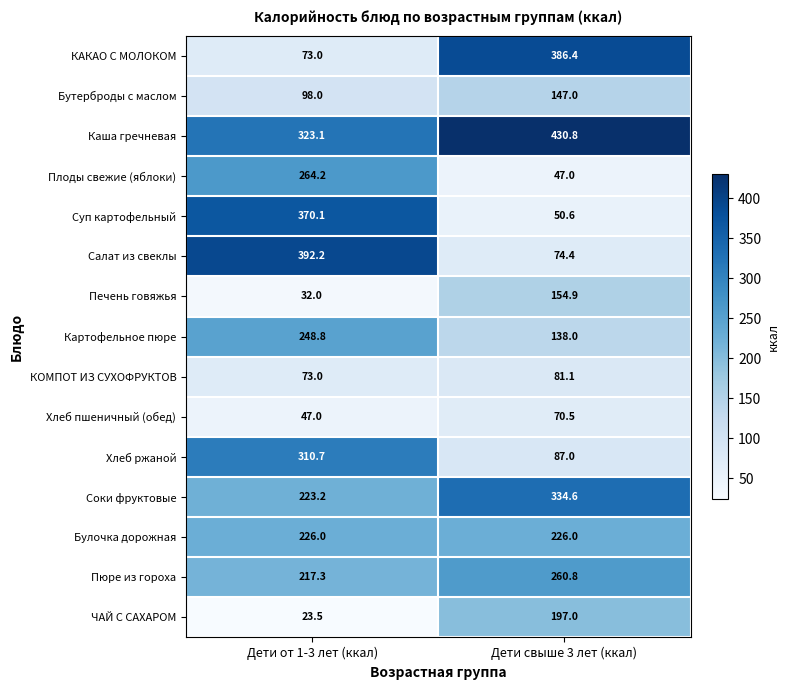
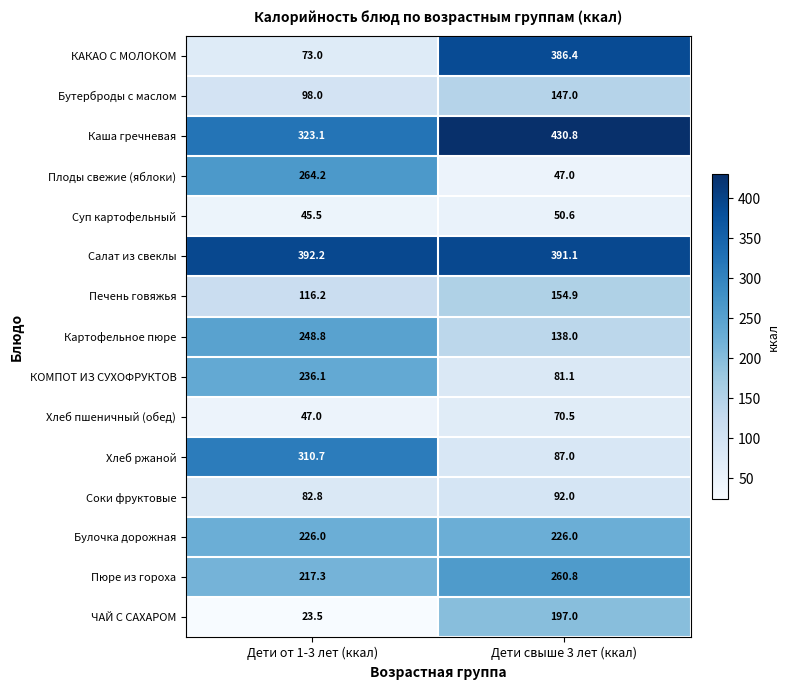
  {
    "КАКАО С МОЛОКОМ": {
      "Дети от 1-3 лет (ккал)": 73.0,
      "Дети свыше 3 лет (ккал)": 386.4
    },
    "Бутерброды с маслом": {
      "Дети от 1-3 лет (ккал)": 98.0,
      "Дети свыше 3 лет (ккал)": 147.0
    },
    "Каша гречневая": {
      "Дети от 1-3 лет (ккал)": 323.1,
      "Дети свыше 3 лет (ккал)": 430.8
    },
    "Плоды свежие (яблоки)": {
      "Дети от 1-3 лет (ккал)": 264.2,
      "Дети свыше 3 лет (ккал)": 47.0
    },
    "Суп картофельный": {
-     "Дети от 1-3 лет (ккал)": 370.1,
+     "Дети от 1-3 лет (ккал)": 45.5,
      "Дети свыше 3 лет (ккал)": 50.6
    },
    "Салат из свеклы": {
      "Дети от 1-3 лет (ккал)": 392.2,
-     "Дети свыше 3 лет (ккал)": 74.4
+     "Дети свыше 3 лет (ккал)": 391.1
    },
    "Печень говяжья": {
-     "Дети от 1-3 лет (ккал)": 32.0,
+     "Дети от 1-3 лет (ккал)": 116.2,
      "Дети свыше 3 лет (ккал)": 154.9
    },
    "Картофельное пюре": {
      "Дети от 1-3 лет (ккал)": 248.8,
      "Дети свыше 3 лет (ккал)": 138.0
    },
    "КОМПОТ ИЗ СУХОФРУКТОВ": {
-     "Дети от 1-3 лет (ккал)": 73.0,
+     "Дети от 1-3 лет (ккал)": 236.1,
      "Дети свыше 3 лет (ккал)": 81.1
    },
    "Хлеб пшеничный (обед)": {
      "Дети от 1-3 лет (ккал)": 47.0,
      "Дети свыше 3 лет (ккал)": 70.5
    },
    "Хлеб ржаной": {
      "Дети от 1-3 лет (ккал)": 310.7,
      "Дети свыше 3 лет (ккал)": 87.0
    },
    "Соки фруктовые": {
-     "Дети от 1-3 лет (ккал)": 223.2,
-     "Дети свыше 3 лет (ккал)": 334.6
+     "Дети от 1-3 лет (ккал)": 82.8,
+     "Дети свыше 3 лет (ккал)": 92.0
    },
    "Булочка дорожная": {
      "Дети от 1-3 лет (ккал)": 226.0,
      "Дети свыше 3 лет (ккал)": 226.0
    },
    "Пюре из гороха": {
      "Дети от 1-3 лет (ккал)": 217.3,
      "Дети свыше 3 лет (ккал)": 260.8
    },
    "ЧАЙ С САХАРОМ": {
      "Дети от 1-3 лет (ккал)": 23.5,
      "Дети свыше 3 лет (ккал)": 197.0
    }
  }
